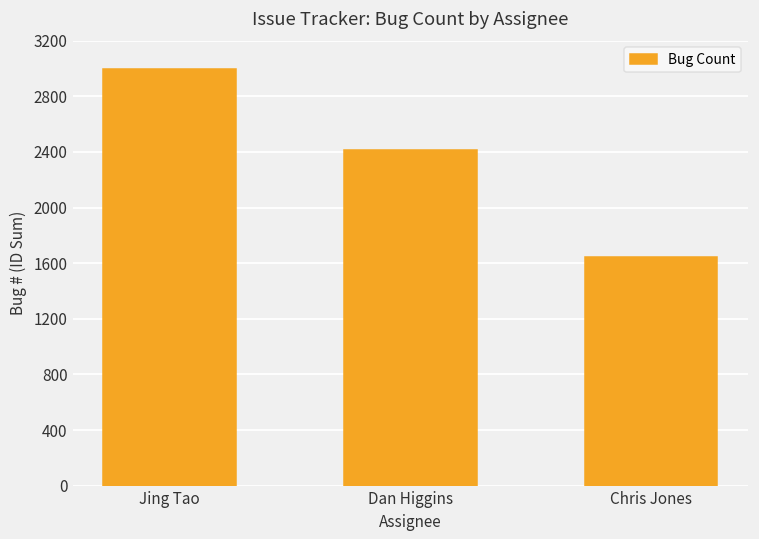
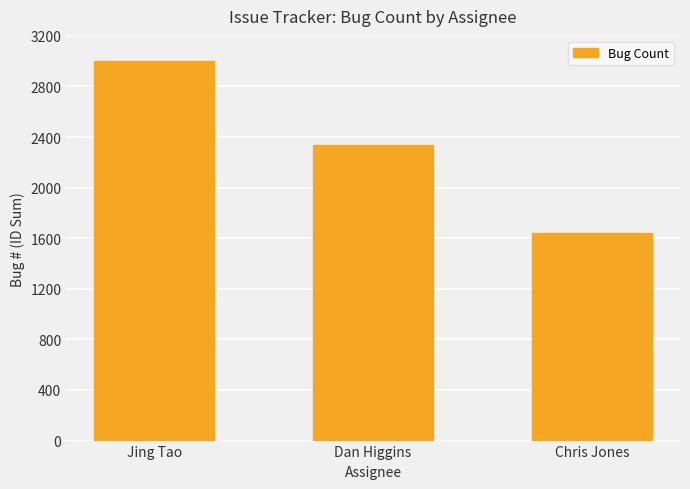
  {
    "Jing Tao": 3000,
-   "Dan Higgins": 2410,
+   "Dan Higgins": 2340,
    "Chris Jones": 1640
  }
